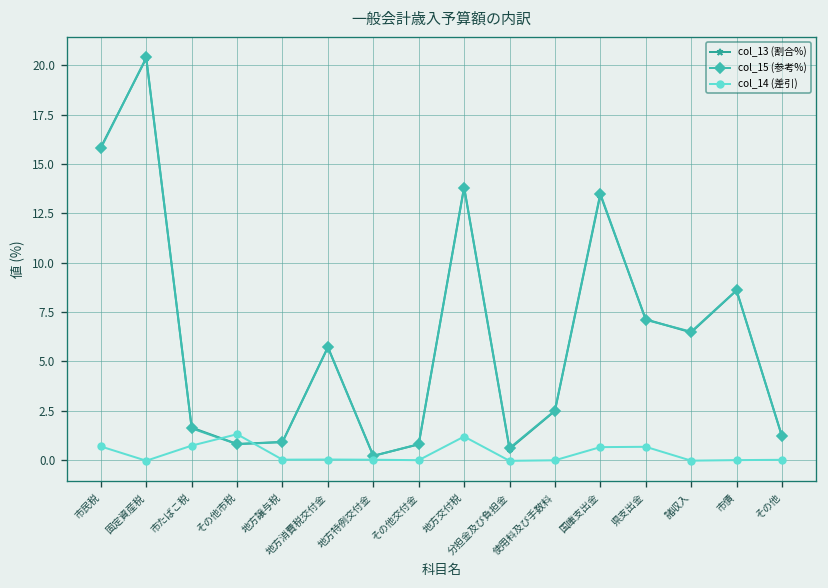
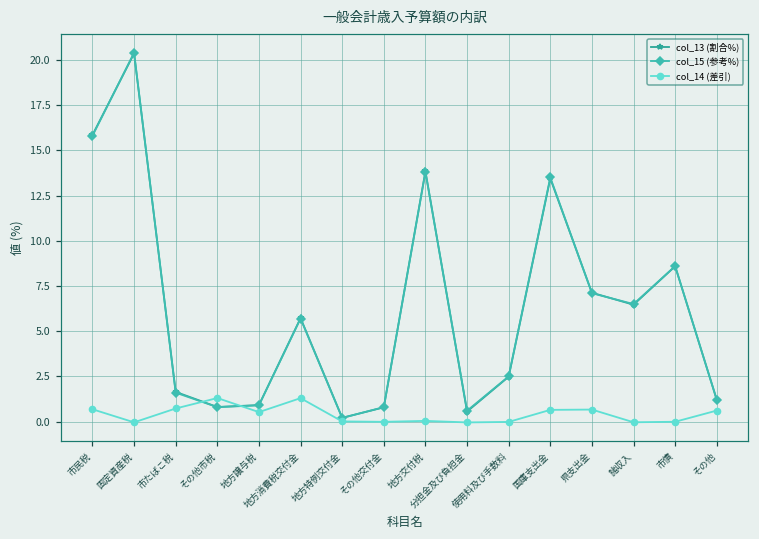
  {
    "col_14 (差引)": {
      "市民税": 0.7,
      "固定資産税": 0.0,
      "市たばこ税": 0.7,
      "その他市税": 1.3,
-     "地方譲与税": 0.0,
-     "地方消費税交付金": 0.0,
+     "地方譲与税": 0.5,
+     "地方消費税交付金": 1.3,
      "地方特例交付金": 0.0,
      "その他交付金": 0.0,
-     "地方交付税": 1.2,
+     "地方交付税": 0.0,
      "分担金及び負担金": 0.0,
      "使用料及び手数料": 0.0,
      "国庫支出金": 0.6,
      "県支出金": 0.7,
      "諸収入": 0.0,
      "市債": 0.0,
-     "その他": 0.0
+     "その他": 0.6
    }
  }
